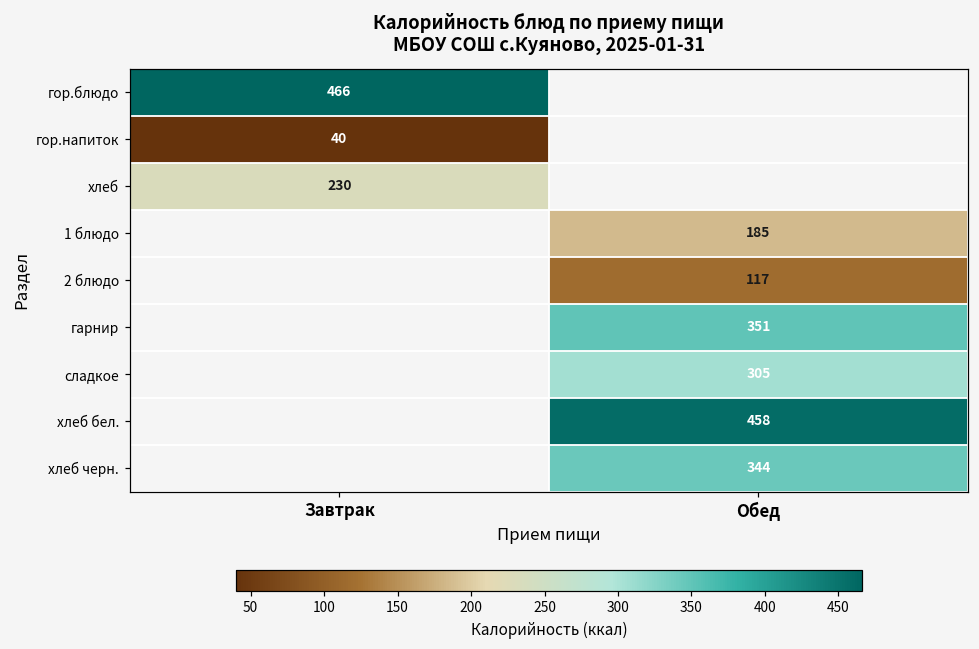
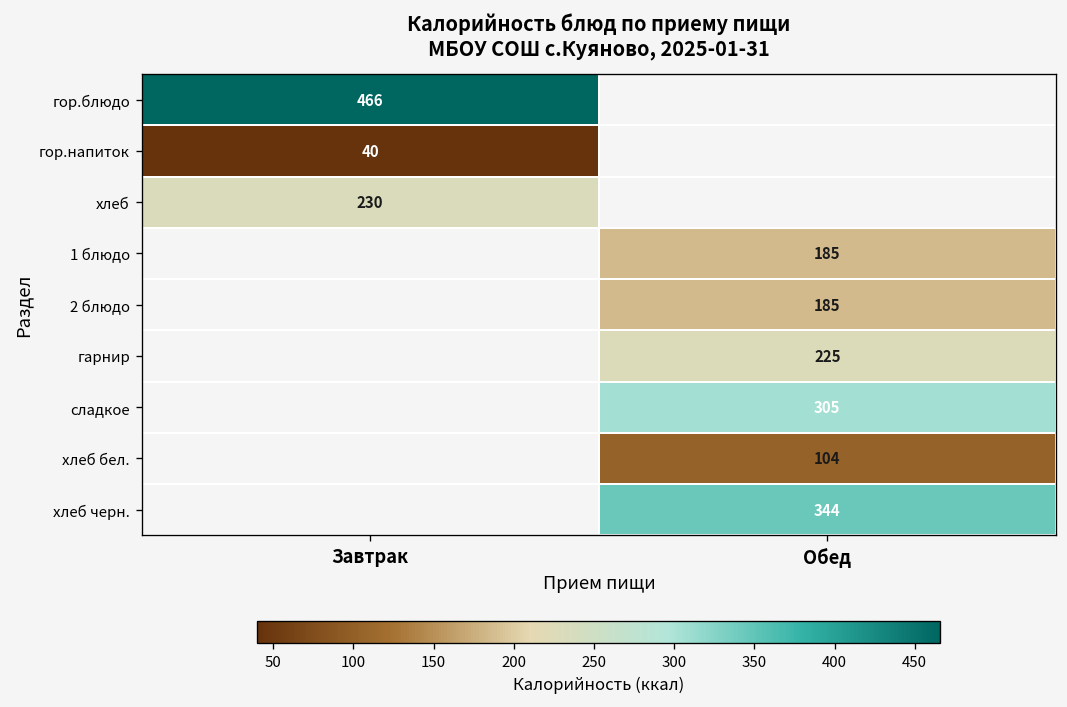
  {
    "гор.блюдо": {
      "Завтрак": 466
    },
    "гор.напиток": {
      "Завтрак": 40
    },
    "хлеб": {
      "Завтрак": 230
    },
    "1 блюдо": {
      "Обед": 185
    },
    "2 блюдо": {
-     "Обед": 117
+     "Обед": 185
    },
    "гарнир": {
-     "Обед": 351
+     "Обед": 225
    },
    "сладкое": {
      "Обед": 305
    },
    "хлеб бел.": {
-     "Обед": 458
+     "Обед": 104
    },
    "хлеб черн.": {
      "Обед": 344
    }
  }
